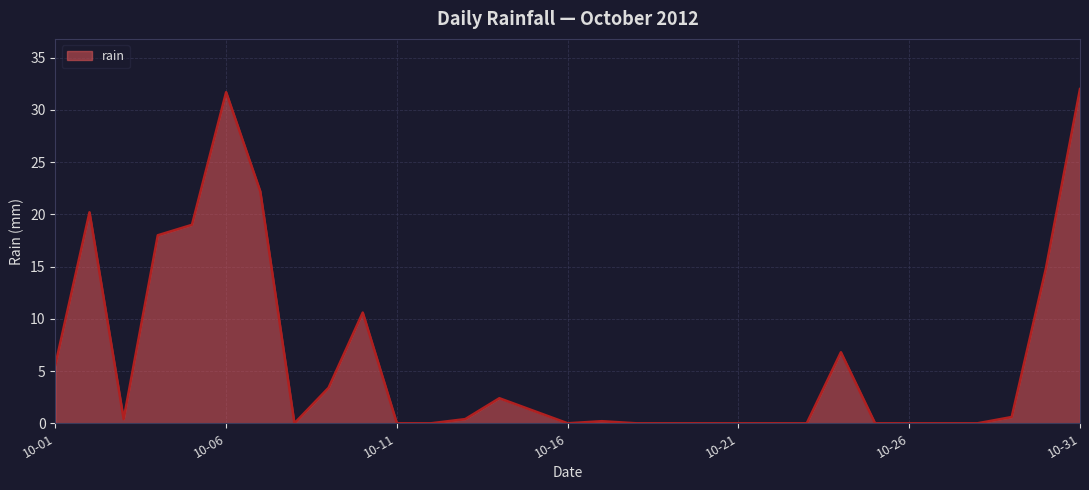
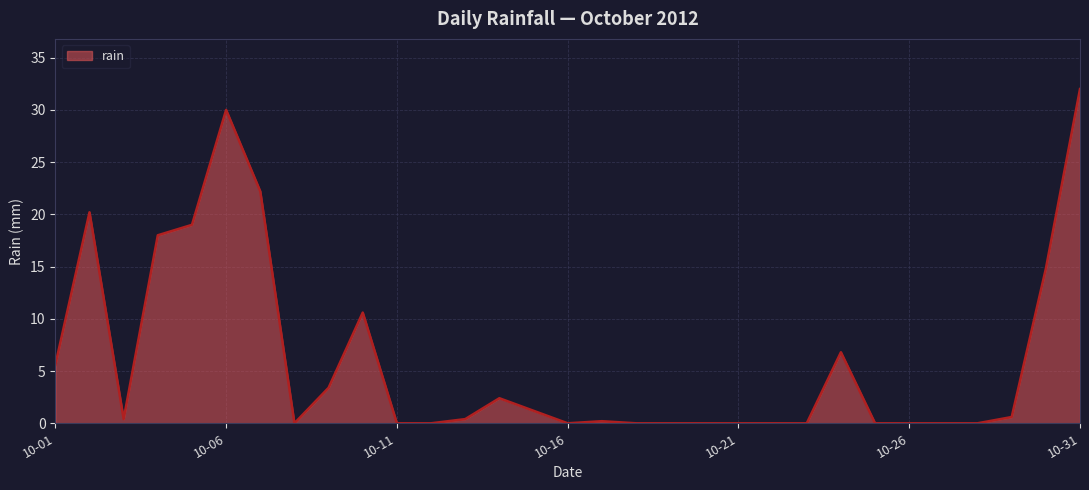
  {
    "10-01": 5.6,
-   "10-06": 31.7,
+   "10-06": 30.0,
    "10-11": 0.0,
    "10-16": 0.0,
    "10-21": 0.0,
    "10-26": 0.0,
    "10-31": 32.0
  }
